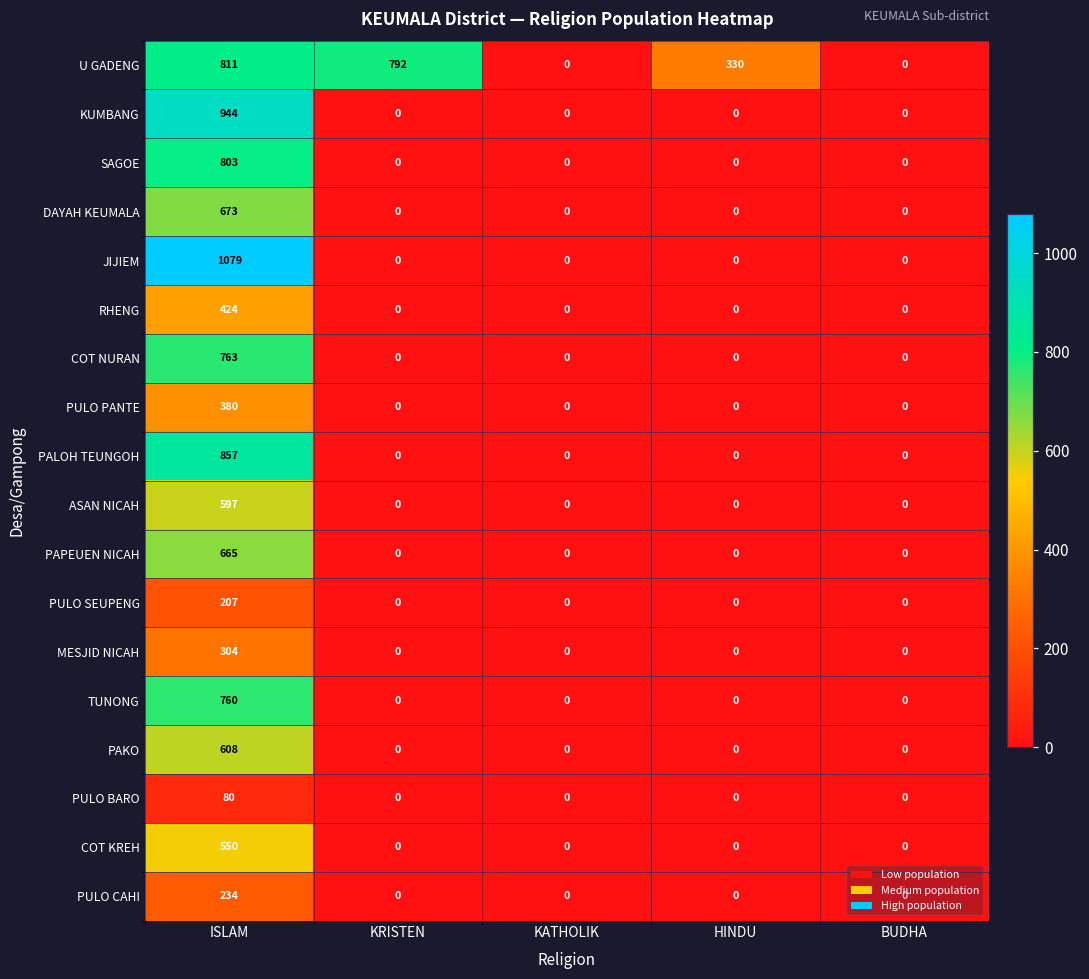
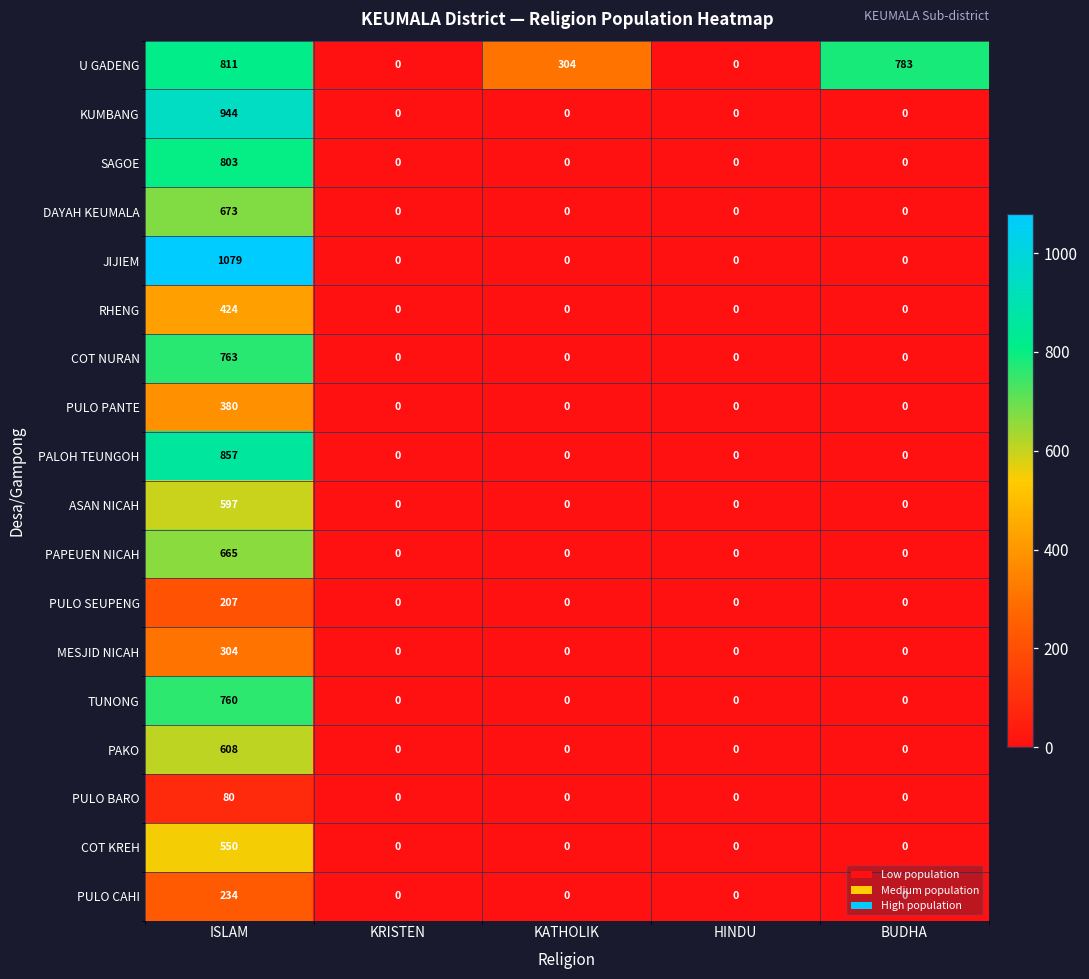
  {
    "U GADENG": {
      "ISLAM": 811,
-     "KRISTEN": 792,
-     "KATHOLIK": 0,
-     "HINDU": 330,
-     "BUDHA": 0
+     "KRISTEN": 0,
+     "KATHOLIK": 304,
+     "HINDU": 0,
+     "BUDHA": 783
    },
    "KUMBANG": {
      "ISLAM": 944,
      "KRISTEN": 0,
      "KATHOLIK": 0,
      "HINDU": 0,
      "BUDHA": 0
    },
    "SAGOE": {
      "ISLAM": 803,
      "KRISTEN": 0,
      "KATHOLIK": 0,
      "HINDU": 0,
      "BUDHA": 0
    },
    "DAYAH KEUMALA": {
      "ISLAM": 673,
      "KRISTEN": 0,
      "KATHOLIK": 0,
      "HINDU": 0,
      "BUDHA": 0
    },
    "JIJIEM": {
      "ISLAM": 1079,
      "KRISTEN": 0,
      "KATHOLIK": 0,
      "HINDU": 0,
      "BUDHA": 0
    },
    "RHENG": {
      "ISLAM": 424,
      "KRISTEN": 0,
      "KATHOLIK": 0,
      "HINDU": 0,
      "BUDHA": 0
    },
    "COT NURAN": {
      "ISLAM": 763,
      "KRISTEN": 0,
      "KATHOLIK": 0,
      "HINDU": 0,
      "BUDHA": 0
    },
    "PULO PANTE": {
      "ISLAM": 380,
      "KRISTEN": 0,
      "KATHOLIK": 0,
      "HINDU": 0,
      "BUDHA": 0
    },
    "PALOH TEUNGOH": {
      "ISLAM": 857,
      "KRISTEN": 0,
      "KATHOLIK": 0,
      "HINDU": 0,
      "BUDHA": 0
    },
    "ASAN NICAH": {
      "ISLAM": 597,
      "KRISTEN": 0,
      "KATHOLIK": 0,
      "HINDU": 0,
      "BUDHA": 0
    },
    "PAPEUEN NICAH": {
      "ISLAM": 665,
      "KRISTEN": 0,
      "KATHOLIK": 0,
      "HINDU": 0,
      "BUDHA": 0
    },
    "PULO SEUPENG": {
      "ISLAM": 207,
      "KRISTEN": 0,
      "KATHOLIK": 0,
      "HINDU": 0,
      "BUDHA": 0
    },
    "MESJID NICAH": {
      "ISLAM": 304,
      "KRISTEN": 0,
      "KATHOLIK": 0,
      "HINDU": 0,
      "BUDHA": 0
    },
    "TUNONG": {
      "ISLAM": 760,
      "KRISTEN": 0,
      "KATHOLIK": 0,
      "HINDU": 0,
      "BUDHA": 0
    },
    "PAKO": {
      "ISLAM": 608,
      "KRISTEN": 0,
      "KATHOLIK": 0,
      "HINDU": 0,
      "BUDHA": 0
    },
    "PULO BARO": {
      "ISLAM": 80,
      "KRISTEN": 0,
      "KATHOLIK": 0,
      "HINDU": 0,
      "BUDHA": 0
    },
    "COT KREH": {
      "ISLAM": 550,
      "KRISTEN": 0,
      "KATHOLIK": 0,
      "HINDU": 0,
      "BUDHA": 0
    },
    "PULO CAHI": {
      "ISLAM": 234,
      "KRISTEN": 0,
      "KATHOLIK": 0,
      "HINDU": 0
    }
  }
